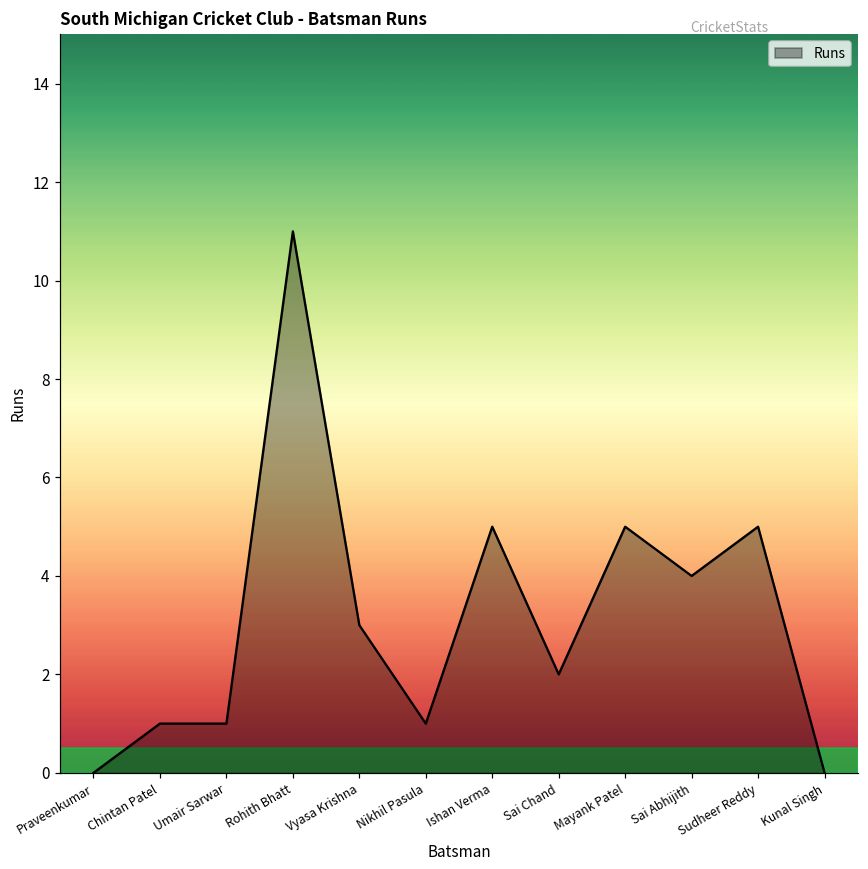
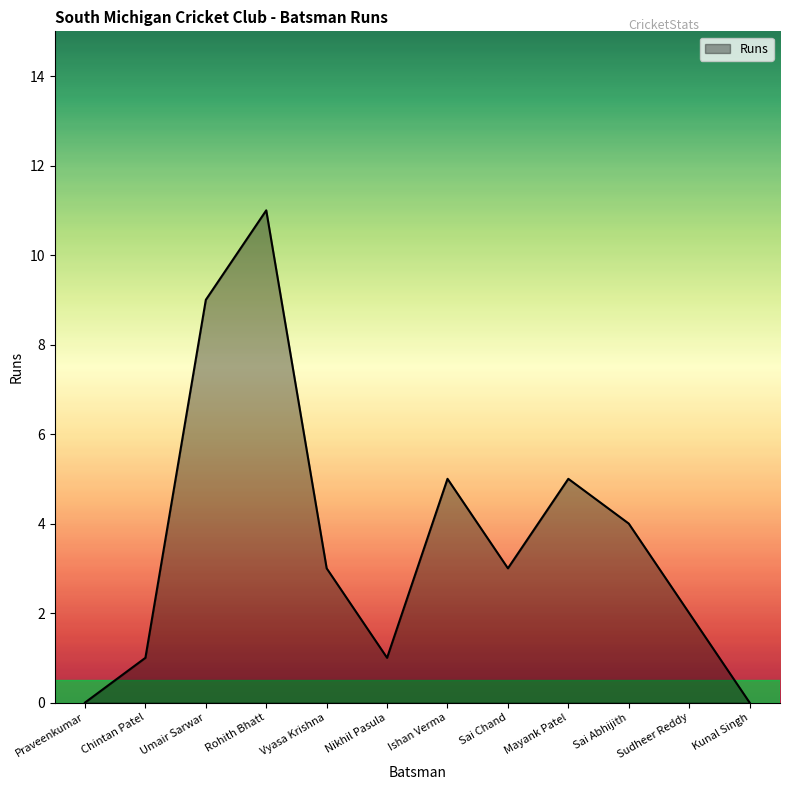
  {
    "Chintan Patel": 1,
-   "Umair Sarwar": 1,
+   "Umair Sarwar": 9,
    "Rohith Bhatt": 11,
    "Vyasa Krishna": 3,
    "Nikhil Pasula": 1,
    "Ishan Verma": 5,
-   "Sai Chand": 2,
+   "Sai Chand": 3,
    "Mayank Patel": 5,
    "Sai Abhijith": 4,
-   "Sudheer Reddy": 5
+   "Sudheer Reddy": 2
  }
